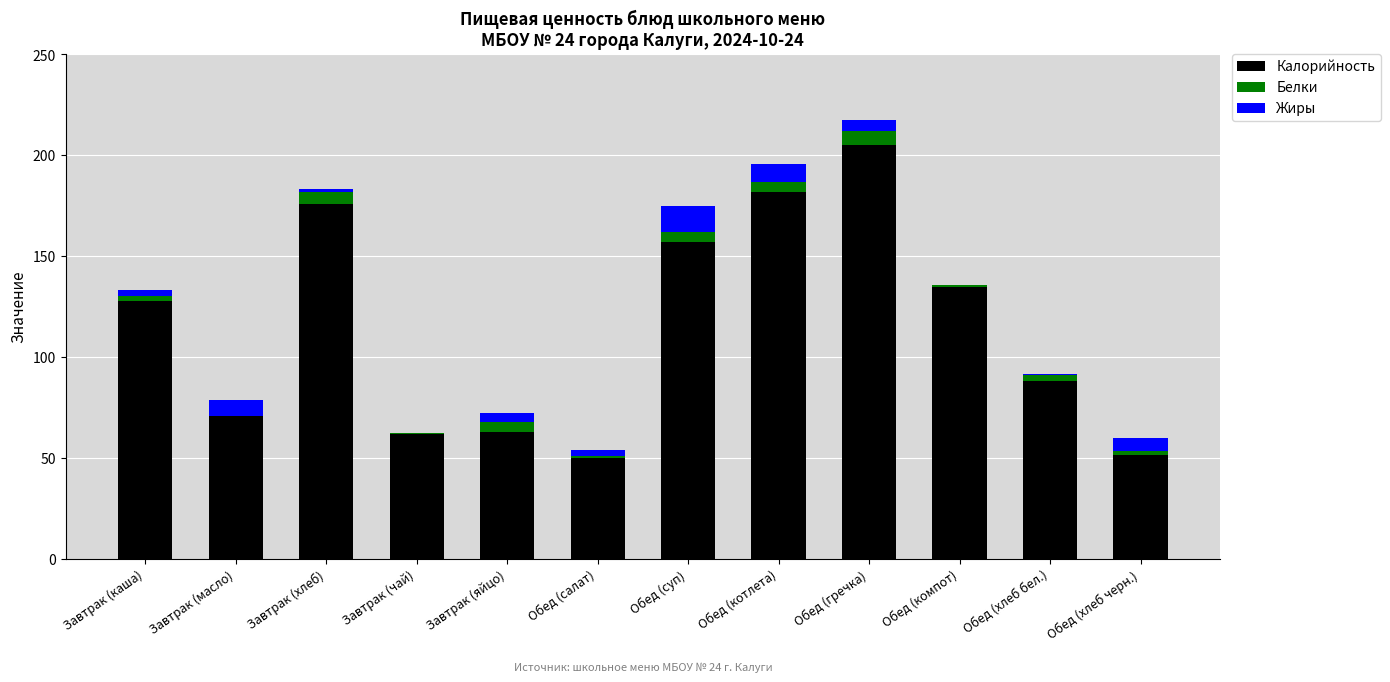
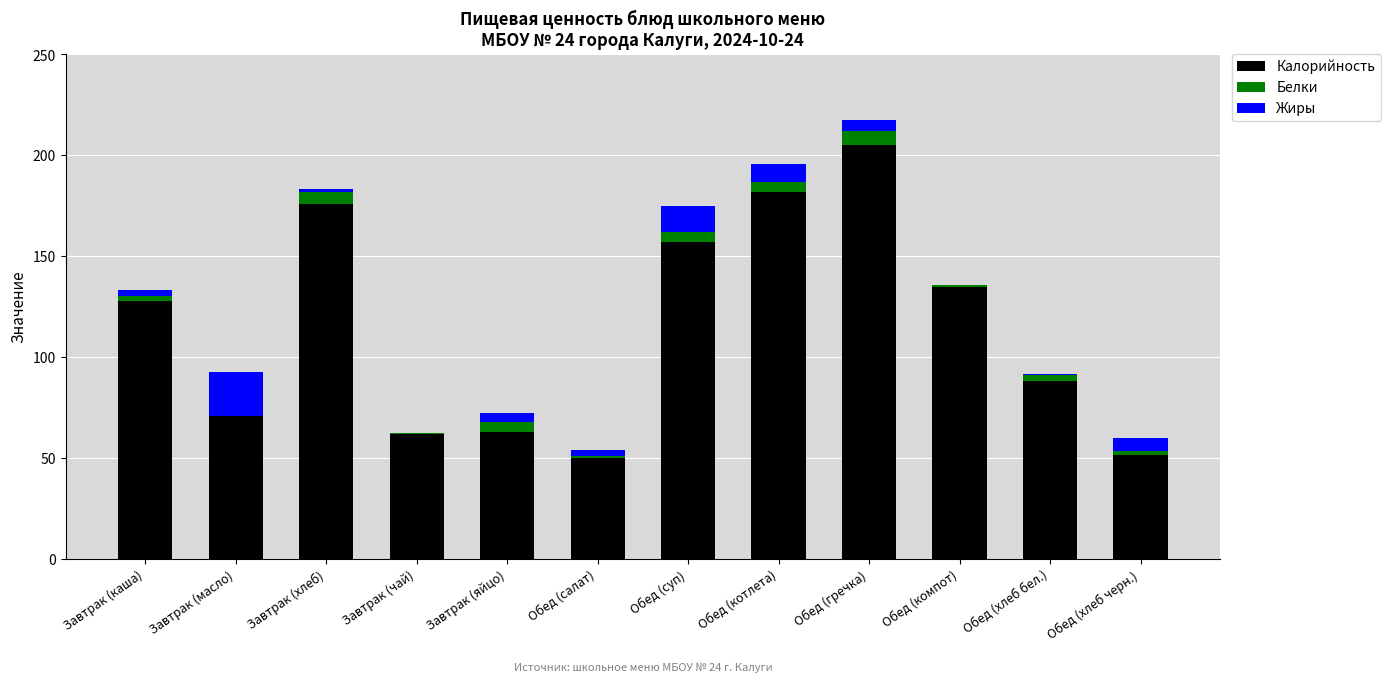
  {
    "Калорийность": {
      "Завтрак (каша)": 128,
      "Завтрак (масло)": 71,
      "Завтрак (хлеб)": 176,
      "Завтрак (чай)": 62,
      "Завтрак (яйцо)": 63,
      "Обед (салат)": 50,
      "Обед (суп)": 157,
      "Обед (котлета)": 182,
      "Обед (гречка)": 205,
      "Обед (компот)": 135,
      "Обед (хлеб бел.)": 88,
      "Обед (хлеб черн.)": 51
    },
    "Белки": {
      "Завтрак (каша)": 2,
      "Завтрак (хлеб)": 6,
      "Завтрак (яйцо)": 5,
      "Обед (суп)": 5,
      "Обед (котлета)": 5,
      "Обед (гречка)": 7,
      "Обед (компот)": 1,
      "Обед (хлеб бел.)": 3,
      "Обед (хлеб черн.)": 2
    },
    "Жиры": {
      "Завтрак (каша)": 3,
-     "Завтрак (масло)": 8,
+     "Завтрак (масло)": 22,
      "Завтрак (хлеб)": 2,
      "Завтрак (яйцо)": 5,
      "Обед (салат)": 3,
      "Обед (суп)": 13,
      "Обед (котлета)": 9,
      "Обед (гречка)": 6,
      "Обед (хлеб черн.)": 6
    }
  }
